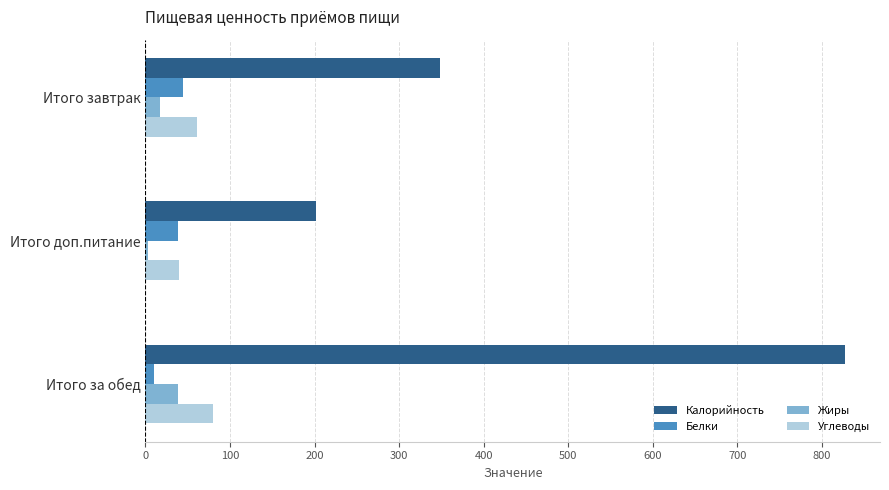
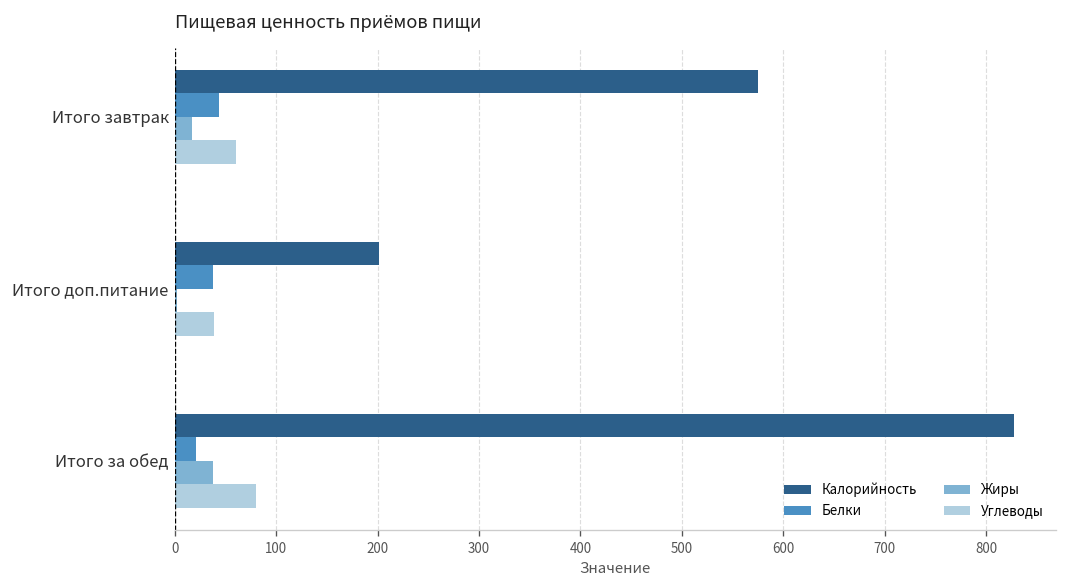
  {
    "Калорийность": {
-     "Итого завтрак": 350,
+     "Итого завтрак": 570,
      "Итого доп.питание": 200,
      "Итого за обед": 830
    },
    "Белки": {
      "Итого завтрак": 40,
      "Итого доп.питание": 40,
-     "Итого за обед": 10
+     "Итого за обед": 20
    }
  }
